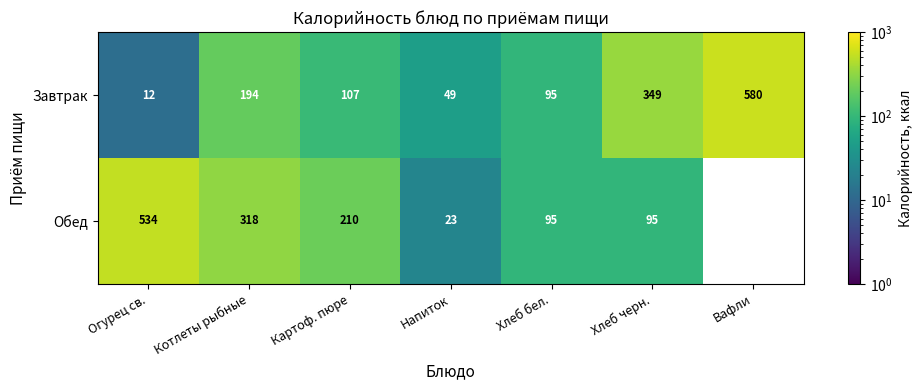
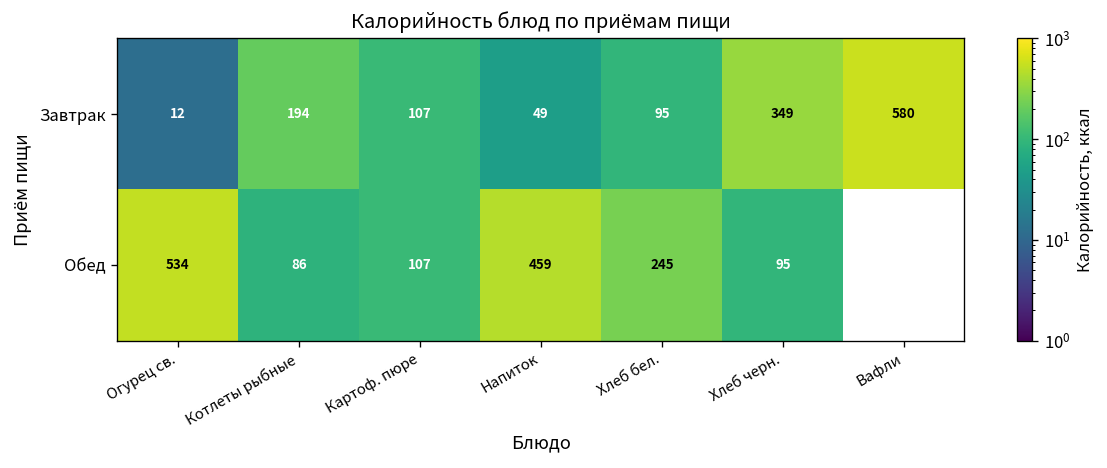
  {
    "Завтрак": {
      "Огурец св.": 12,
      "Котлеты рыбные": 194,
      "Картоф. пюре": 107,
      "Напиток": 49,
      "Хлеб бел.": 95,
      "Хлеб черн.": 349,
      "Вафли": 580
    },
    "Обед": {
      "Огурец св.": 534,
-     "Котлеты рыбные": 318,
-     "Картоф. пюре": 210,
-     "Напиток": 23,
-     "Хлеб бел.": 95,
+     "Котлеты рыбные": 86,
+     "Картоф. пюре": 107,
+     "Напиток": 459,
+     "Хлеб бел.": 245,
      "Хлеб черн.": 95
    }
  }
